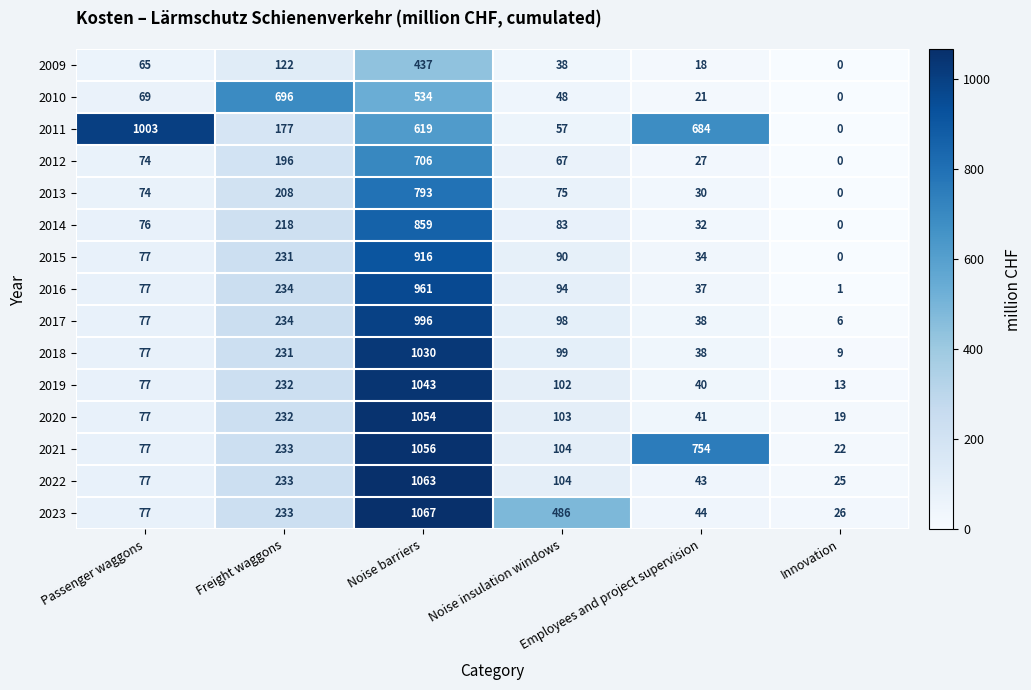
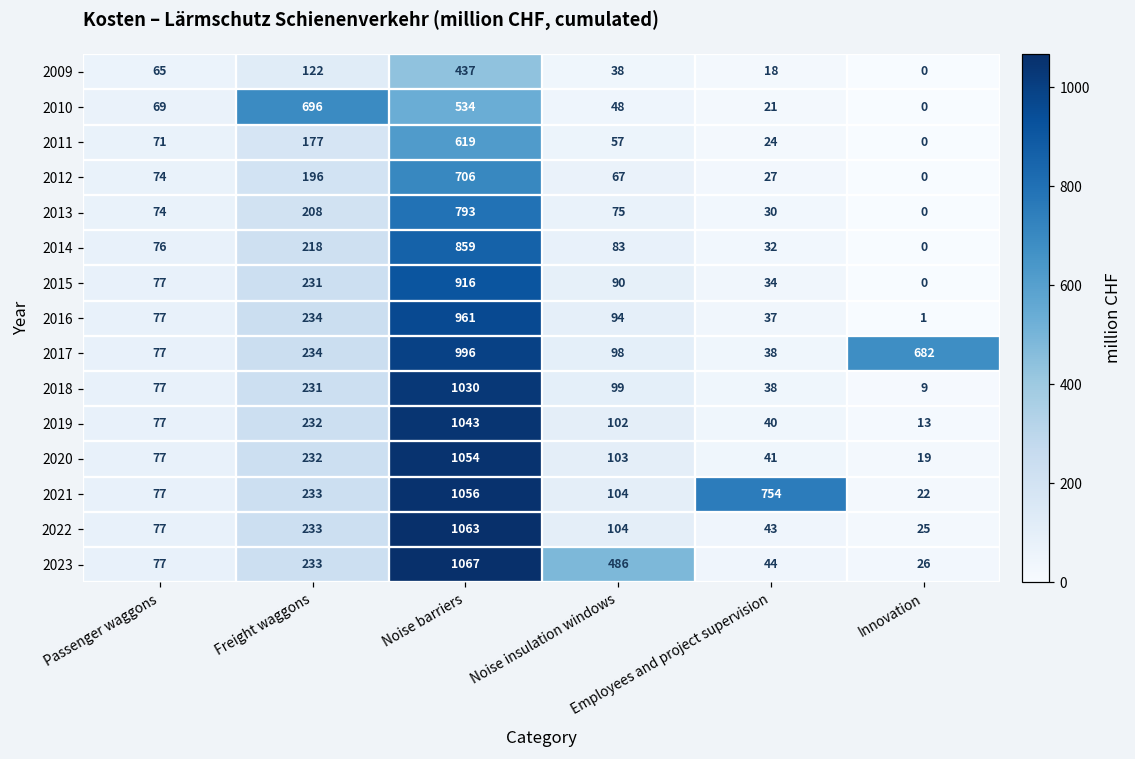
  {
    "2009": {
      "Passenger waggons": 65,
      "Freight waggons": 122,
      "Noise barriers": 437,
      "Noise insulation windows": 38,
      "Employees and project supervision": 18,
      "Innovation": 0
    },
    "2010": {
      "Passenger waggons": 69,
      "Freight waggons": 696,
      "Noise barriers": 534,
      "Noise insulation windows": 48,
      "Employees and project supervision": 21,
      "Innovation": 0
    },
    "2011": {
-     "Passenger waggons": 1003,
+     "Passenger waggons": 71,
      "Freight waggons": 177,
      "Noise barriers": 619,
      "Noise insulation windows": 57,
-     "Employees and project supervision": 684,
+     "Employees and project supervision": 24,
      "Innovation": 0
    },
    "2012": {
      "Passenger waggons": 74,
      "Freight waggons": 196,
      "Noise barriers": 706,
      "Noise insulation windows": 67,
      "Employees and project supervision": 27,
      "Innovation": 0
    },
    "2013": {
      "Passenger waggons": 74,
      "Freight waggons": 208,
      "Noise barriers": 793,
      "Noise insulation windows": 75,
      "Employees and project supervision": 30,
      "Innovation": 0
    },
    "2014": {
      "Passenger waggons": 76,
      "Freight waggons": 218,
      "Noise barriers": 859,
      "Noise insulation windows": 83,
      "Employees and project supervision": 32,
      "Innovation": 0
    },
    "2015": {
      "Passenger waggons": 77,
      "Freight waggons": 231,
      "Noise barriers": 916,
      "Noise insulation windows": 90,
      "Employees and project supervision": 34,
      "Innovation": 0
    },
    "2016": {
      "Passenger waggons": 77,
      "Freight waggons": 234,
      "Noise barriers": 961,
      "Noise insulation windows": 94,
      "Employees and project supervision": 37,
      "Innovation": 1
    },
    "2017": {
      "Passenger waggons": 77,
      "Freight waggons": 234,
      "Noise barriers": 996,
      "Noise insulation windows": 98,
      "Employees and project supervision": 38,
-     "Innovation": 6
+     "Innovation": 682
    },
    "2018": {
      "Passenger waggons": 77,
      "Freight waggons": 231,
      "Noise barriers": 1030,
      "Noise insulation windows": 99,
      "Employees and project supervision": 38,
      "Innovation": 9
    },
    "2019": {
      "Passenger waggons": 77,
      "Freight waggons": 232,
      "Noise barriers": 1043,
      "Noise insulation windows": 102,
      "Employees and project supervision": 40,
      "Innovation": 13
    },
    "2020": {
      "Passenger waggons": 77,
      "Freight waggons": 232,
      "Noise barriers": 1054,
      "Noise insulation windows": 103,
      "Employees and project supervision": 41,
      "Innovation": 19
    },
    "2021": {
      "Passenger waggons": 77,
      "Freight waggons": 233,
      "Noise barriers": 1056,
      "Noise insulation windows": 104,
      "Employees and project supervision": 754,
      "Innovation": 22
    },
    "2022": {
      "Passenger waggons": 77,
      "Freight waggons": 233,
      "Noise barriers": 1063,
      "Noise insulation windows": 104,
      "Employees and project supervision": 43,
      "Innovation": 25
    },
    "2023": {
      "Passenger waggons": 77,
      "Freight waggons": 233,
      "Noise barriers": 1067,
      "Noise insulation windows": 486,
      "Employees and project supervision": 44,
      "Innovation": 26
    }
  }
